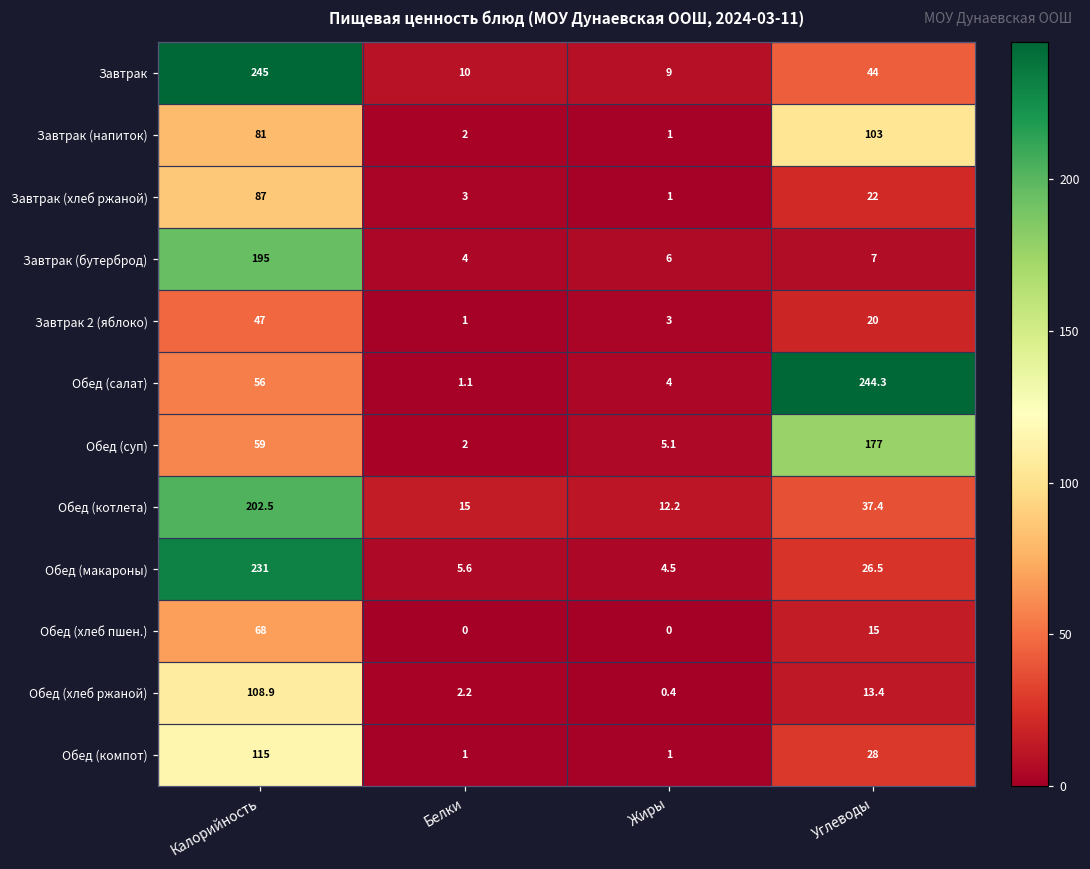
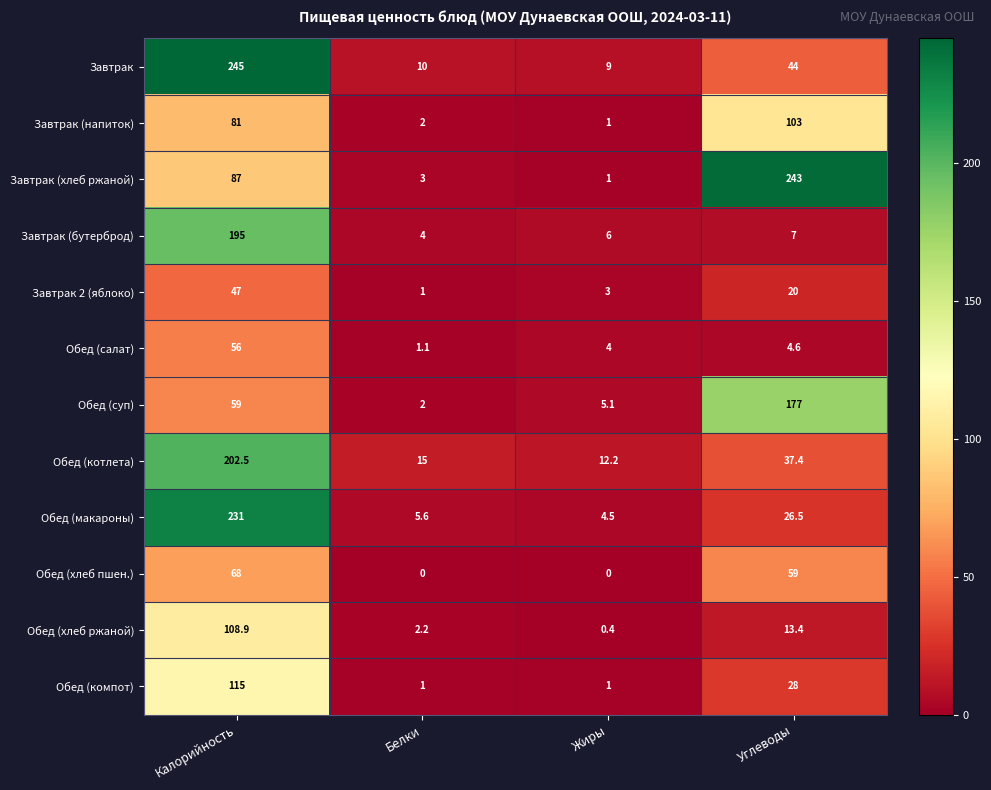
  {
    "Завтрак": {
      "Калорийность": 245,
      "Белки": 10,
      "Жиры": 9,
      "Углеводы": 44
    },
    "Завтрак (напиток)": {
      "Калорийность": 81,
      "Белки": 2,
      "Жиры": 1,
      "Углеводы": 103
    },
    "Завтрак (хлеб ржаной)": {
      "Калорийность": 87,
      "Белки": 3,
      "Жиры": 1,
-     "Углеводы": 22
+     "Углеводы": 243
    },
    "Завтрак (бутерброд)": {
      "Калорийность": 195,
      "Белки": 4,
      "Жиры": 6,
      "Углеводы": 7
    },
    "Завтрак 2 (яблоко)": {
      "Калорийность": 47,
      "Белки": 1,
      "Жиры": 3,
      "Углеводы": 20
    },
    "Обед (салат)": {
      "Калорийность": 56,
      "Белки": 1.1,
      "Жиры": 4,
-     "Углеводы": 244.3
+     "Углеводы": 4.6
    },
    "Обед (суп)": {
      "Калорийность": 59,
      "Белки": 2,
      "Жиры": 5.1,
      "Углеводы": 177
    },
    "Обед (котлета)": {
      "Калорийность": 202.5,
      "Белки": 15,
      "Жиры": 12.2,
      "Углеводы": 37.4
    },
    "Обед (макароны)": {
      "Калорийность": 231,
      "Белки": 5.6,
      "Жиры": 4.5,
      "Углеводы": 26.5
    },
    "Обед (хлеб пшен.)": {
      "Калорийность": 68,
      "Белки": 0,
      "Жиры": 0,
-     "Углеводы": 15
+     "Углеводы": 59
    },
    "Обед (хлеб ржаной)": {
      "Калорийность": 108.9,
      "Белки": 2.2,
      "Жиры": 0.4,
      "Углеводы": 13.4
    },
    "Обед (компот)": {
      "Калорийность": 115,
      "Белки": 1,
      "Жиры": 1,
      "Углеводы": 28
    }
  }
